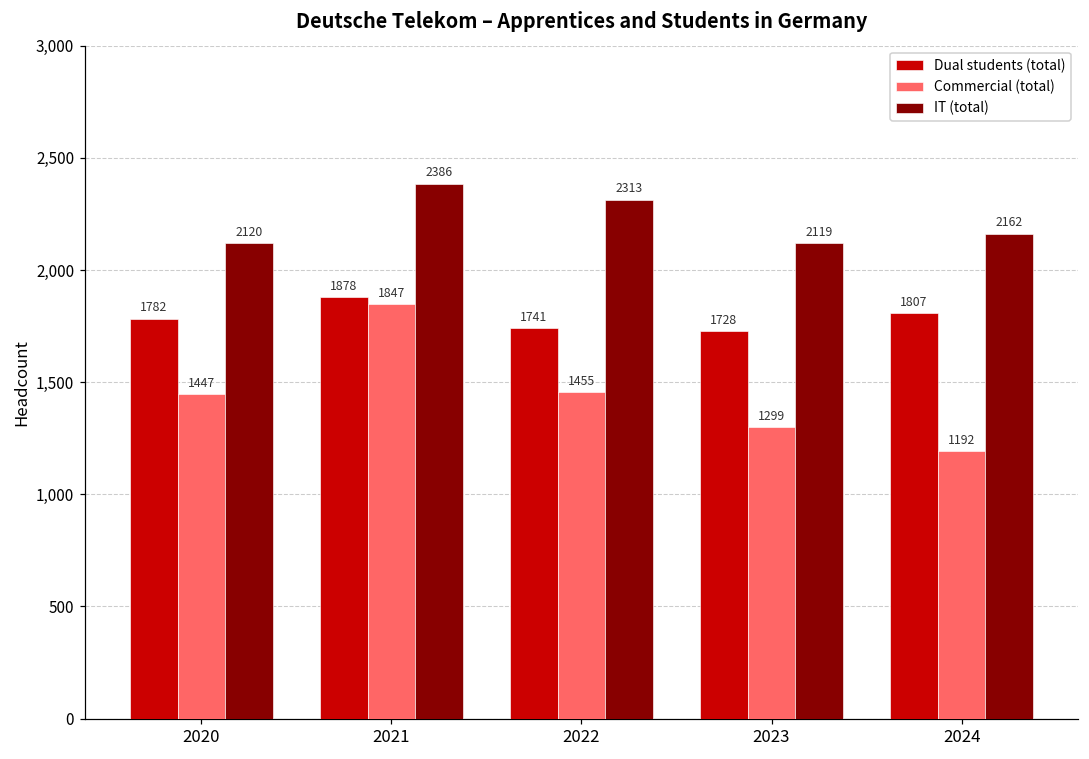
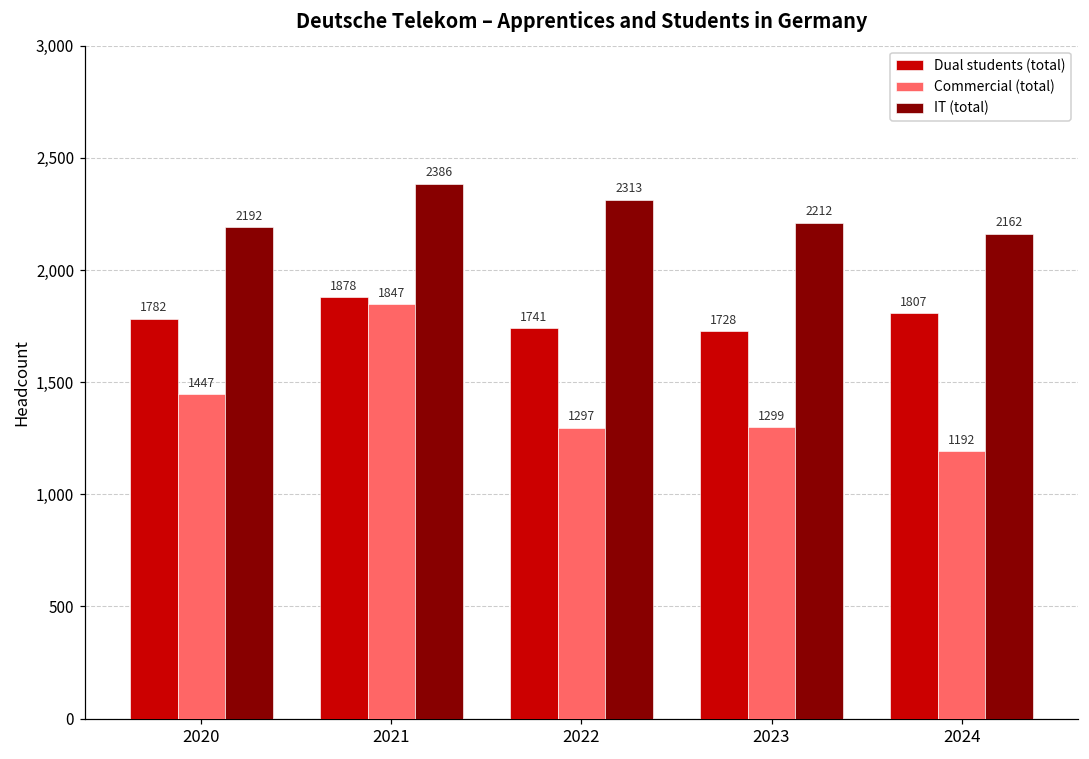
  {
    "Dual students (total)": {
      "2020": 1782,
      "2021": 1878,
      "2022": 1741,
      "2023": 1728,
      "2024": 1807
    },
    "Commercial (total)": {
      "2020": 1447,
      "2021": 1847,
-     "2022": 1455,
+     "2022": 1297,
      "2023": 1299,
      "2024": 1192
    },
    "IT (total)": {
-     "2020": 2120,
+     "2020": 2192,
      "2021": 2386,
      "2022": 2313,
-     "2023": 2119,
+     "2023": 2212,
      "2024": 2162
    }
  }
